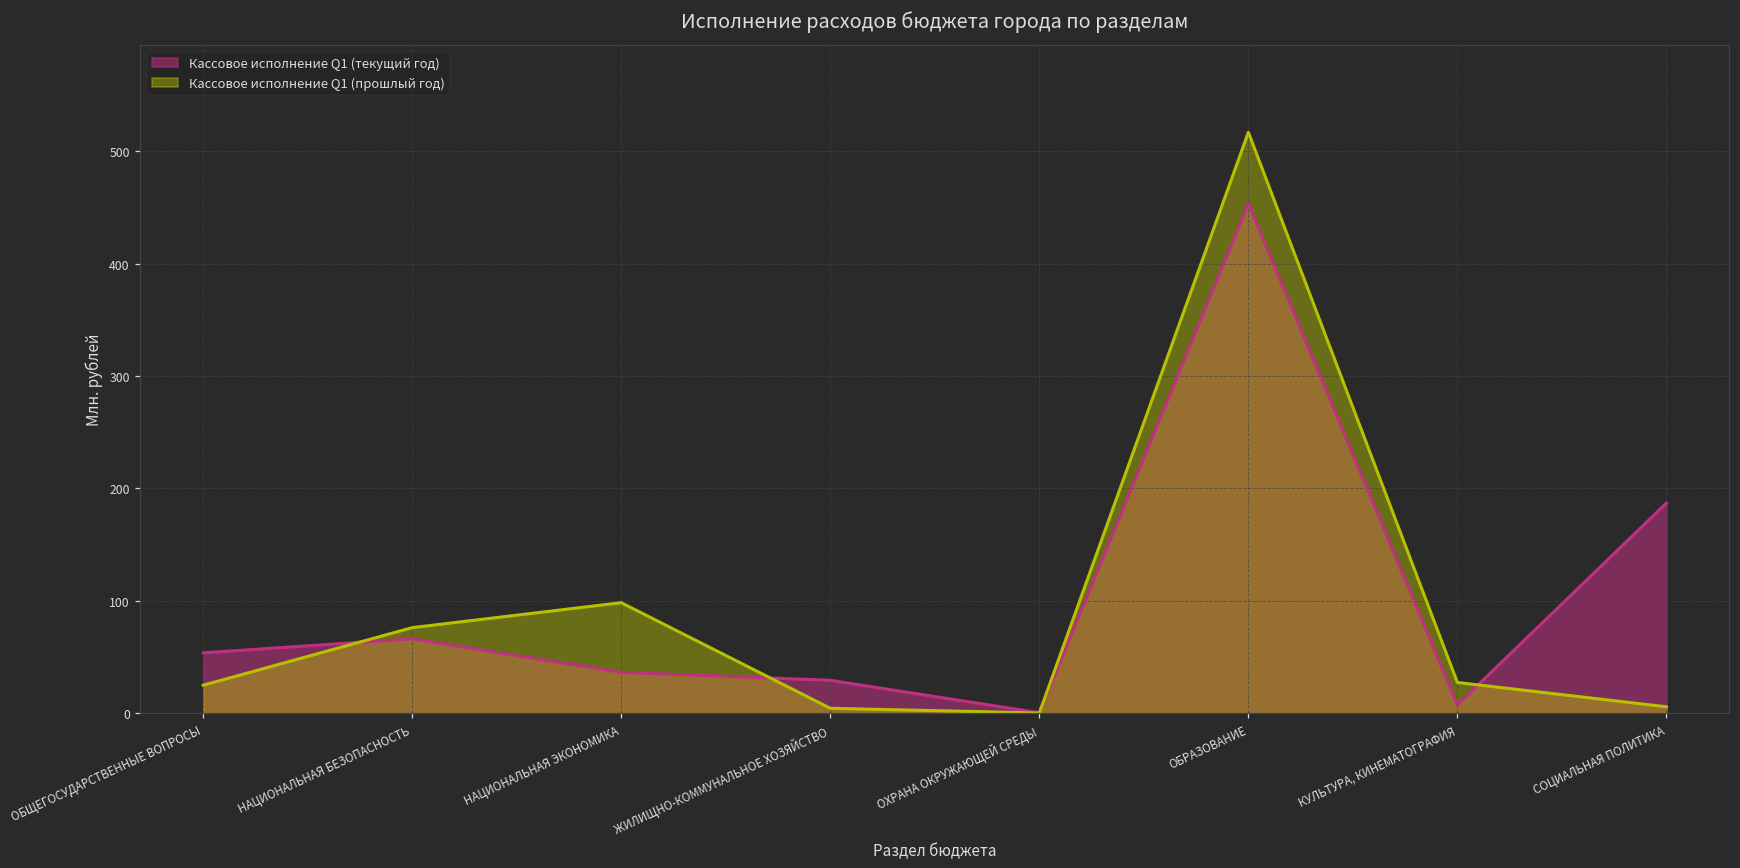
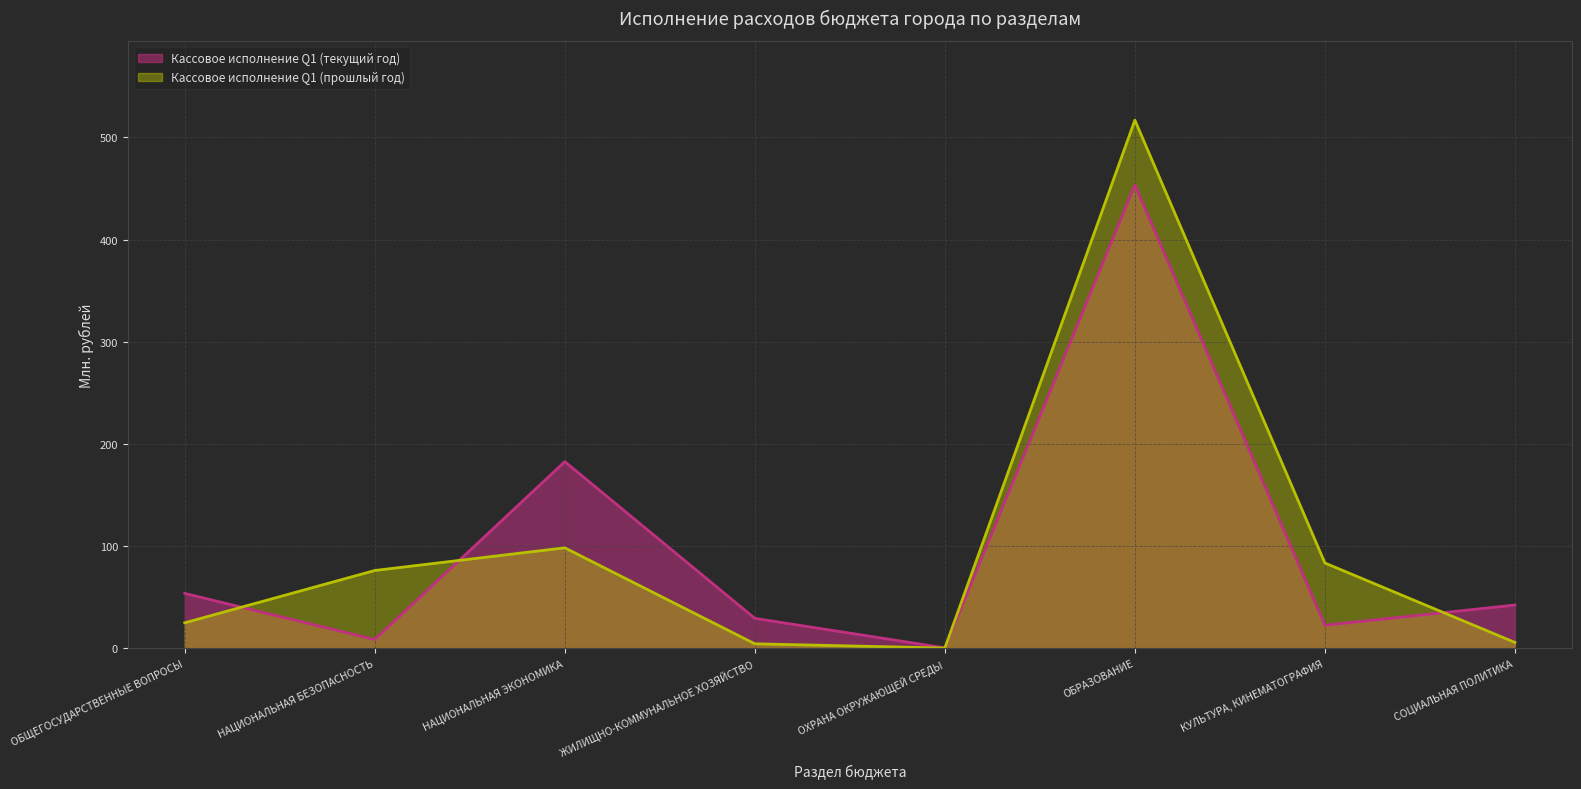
  {
    "Кассовое исполнение Q1 (текущий год)": {
      "ОБЩЕГОСУДАРСТВЕННЫЕ ВОПРОСЫ": 54,
-     "НАЦИОНАЛЬНАЯ БЕЗОПАСНОСТЬ": 66,
-     "НАЦИОНАЛЬНАЯ ЭКОНОМИКА": 36,
+     "НАЦИОНАЛЬНАЯ БЕЗОПАСНОСТЬ": 9,
+     "НАЦИОНАЛЬНАЯ ЭКОНОМИКА": 183,
      "ЖИЛИЩНО-КОММУНАЛЬНОЕ ХОЗЯЙСТВО": 29,
      "ОБРАЗОВАНИЕ": 453,
-     "КУЛЬТУРА, КИНЕМАТОГРАФИЯ": 7,
-     "СОЦИАЛЬНАЯ ПОЛИТИКА": 187
+     "КУЛЬТУРА, КИНЕМАТОГРАФИЯ": 23,
+     "СОЦИАЛЬНАЯ ПОЛИТИКА": 42
    },
    "Кассовое исполнение Q1 (прошлый год)": {
      "ОБЩЕГОСУДАРСТВЕННЫЕ ВОПРОСЫ": 25,
      "НАЦИОНАЛЬНАЯ БЕЗОПАСНОСТЬ": 76,
      "НАЦИОНАЛЬНАЯ ЭКОНОМИКА": 98,
      "ЖИЛИЩНО-КОММУНАЛЬНОЕ ХОЗЯЙСТВО": 4,
      "ОБРАЗОВАНИЕ": 517,
-     "КУЛЬТУРА, КИНЕМАТОГРАФИЯ": 27,
+     "КУЛЬТУРА, КИНЕМАТОГРАФИЯ": 83,
      "СОЦИАЛЬНАЯ ПОЛИТИКА": 6
    }
  }
